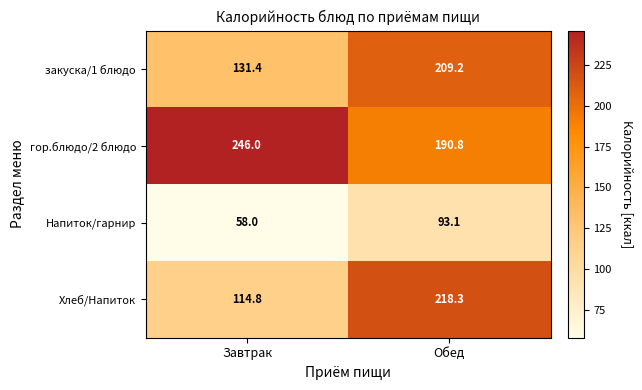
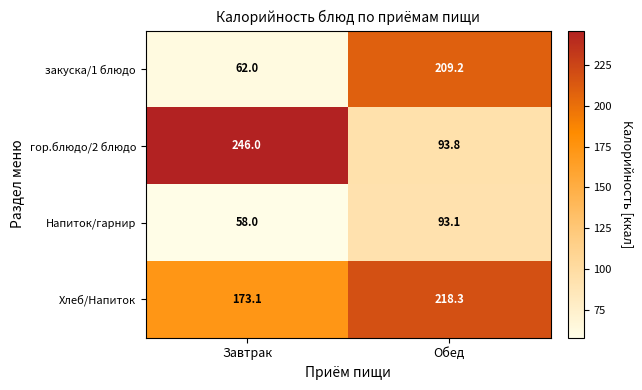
  {
    "закуска/1 блюдо": {
-     "Завтрак": 131.4,
+     "Завтрак": 62.0,
      "Обед": 209.2
    },
    "гор.блюдо/2 блюдо": {
      "Завтрак": 246.0,
-     "Обед": 190.8
+     "Обед": 93.8
    },
    "Напиток/гарнир": {
      "Завтрак": 58.0,
      "Обед": 93.1
    },
    "Хлеб/Напиток": {
-     "Завтрак": 114.8,
+     "Завтрак": 173.1,
      "Обед": 218.3
    }
  }
